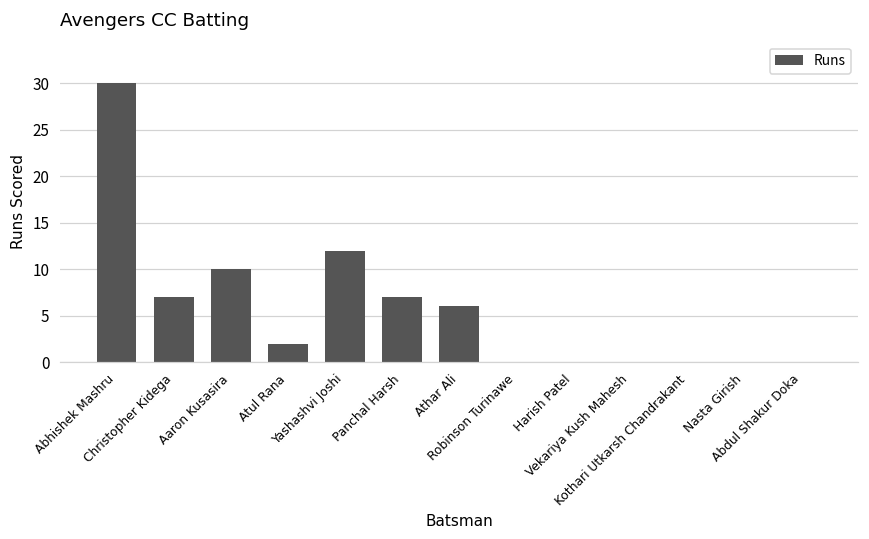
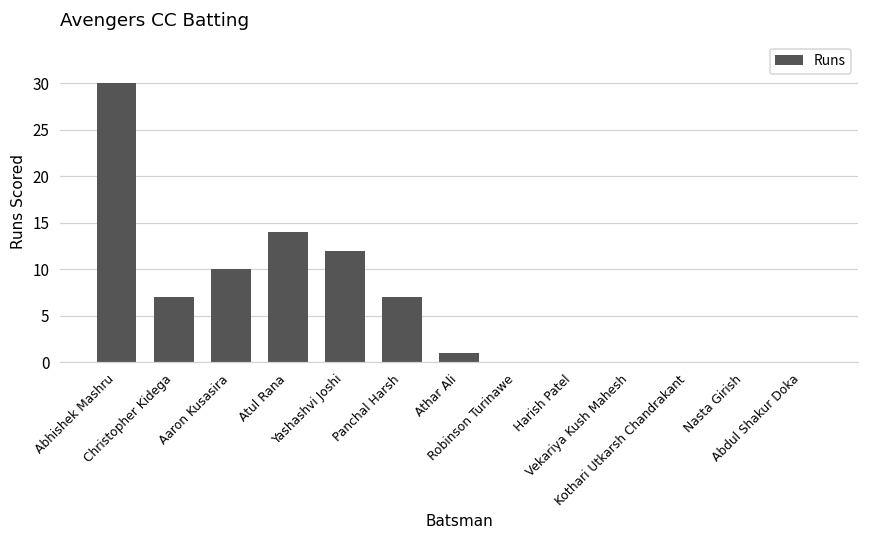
  {
    "Abhishek Mashru": 30,
    "Christopher Kidega": 7,
    "Aaron Kusasira": 10,
-   "Atul Rana": 2,
+   "Atul Rana": 14,
    "Yashashvi Joshi": 12,
    "Panchal Harsh": 7,
-   "Athar Ali": 6,
+   "Athar Ali": 1,
    "Robinson Turinawe": 0,
    "Harish Patel": 0,
    "Vekariya Kush Mahesh": 0,
    "Kothari Utkarsh Chandrakant": 0,
    "Nasta Girish": 0,
    "Abdul Shakur Doka": 0
  }
